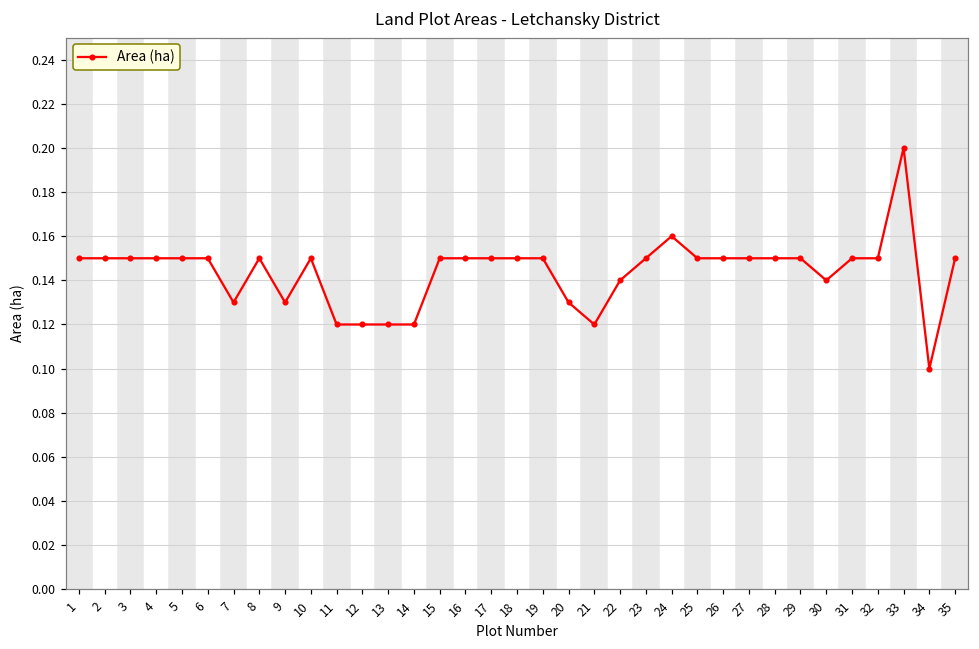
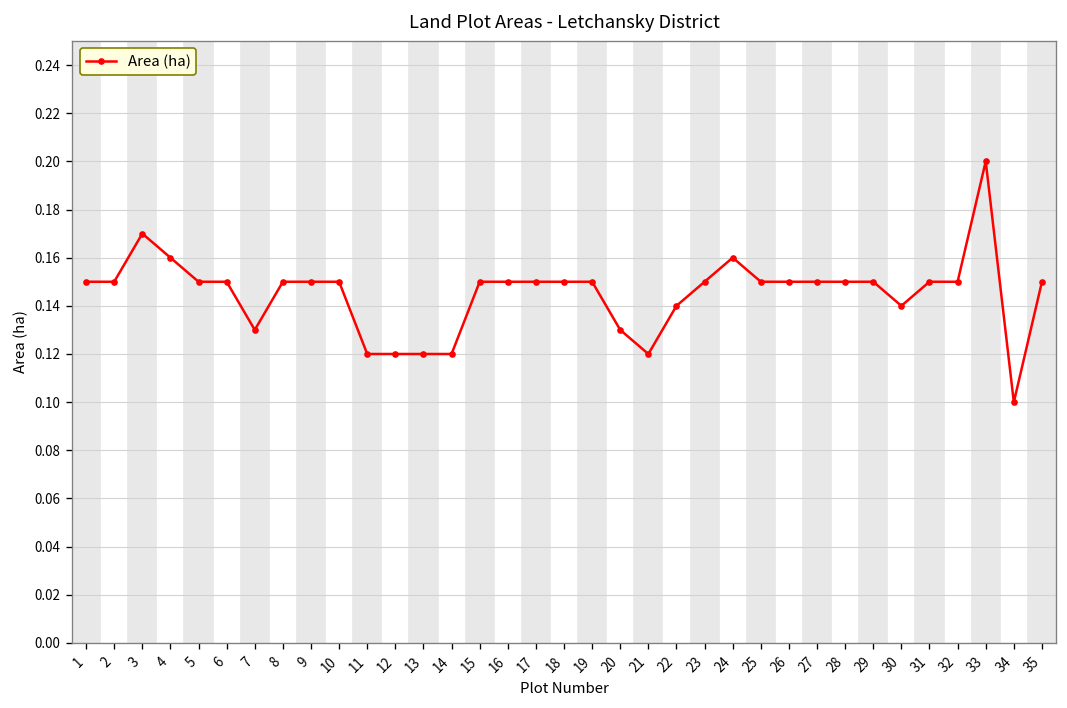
  {
    "1": 0.15,
    "2": 0.15,
-   "3": 0.15,
-   "4": 0.15,
+   "3": 0.17,
+   "4": 0.16,
    "5": 0.15,
    "6": 0.15,
    "7": 0.13,
    "8": 0.15,
-   "9": 0.13,
+   "9": 0.15,
    "10": 0.15,
    "11": 0.12,
    "12": 0.12,
    "13": 0.12,
    "14": 0.12,
    "15": 0.15,
    "16": 0.15,
    "17": 0.15,
    "18": 0.15,
    "19": 0.15,
    "20": 0.13,
    "21": 0.12,
    "22": 0.14,
    "23": 0.15,
    "24": 0.16,
    "25": 0.15,
    "26": 0.15,
    "27": 0.15,
    "28": 0.15,
    "29": 0.15,
    "30": 0.14,
    "31": 0.15,
    "32": 0.15,
    "33": 0.20,
    "34": 0.10,
    "35": 0.15
  }
